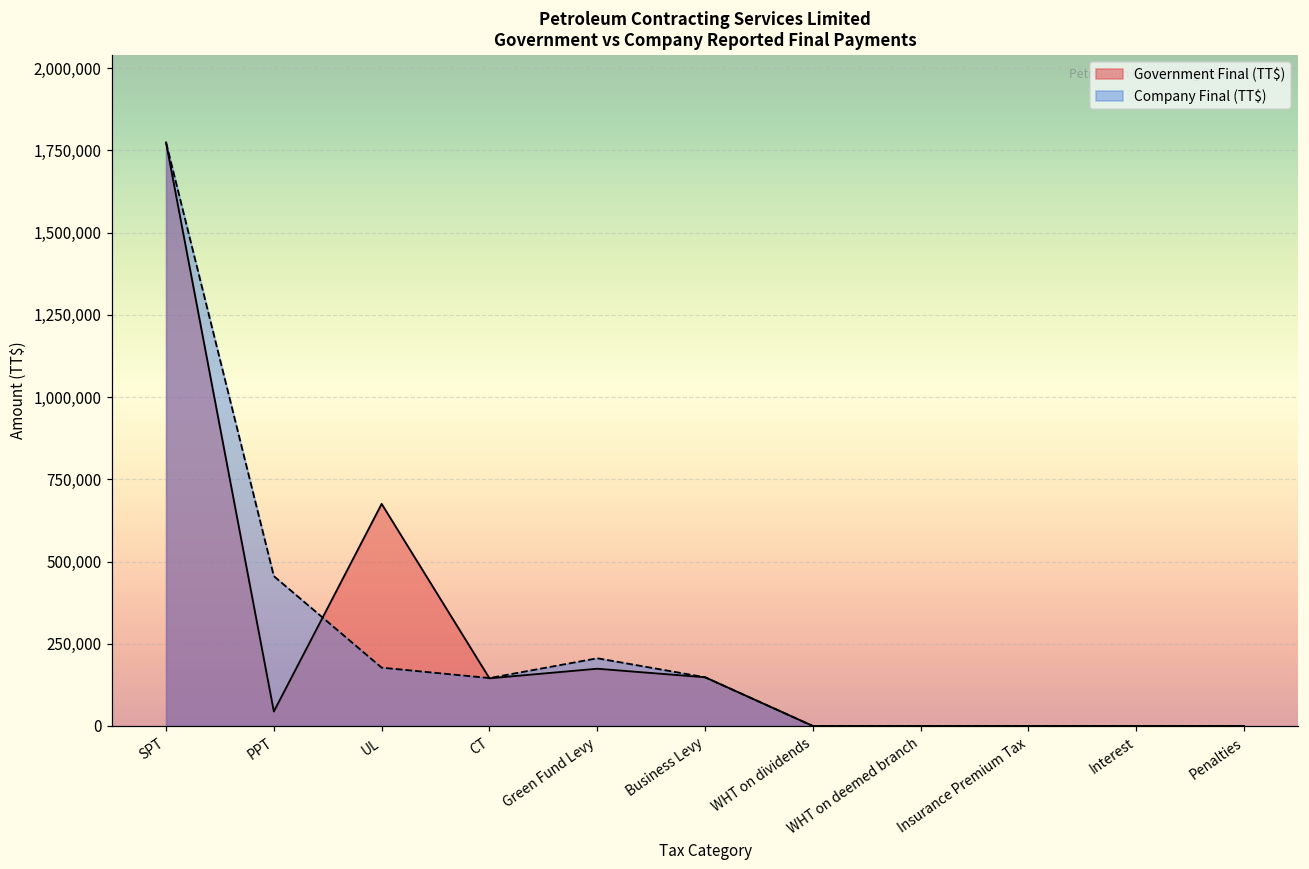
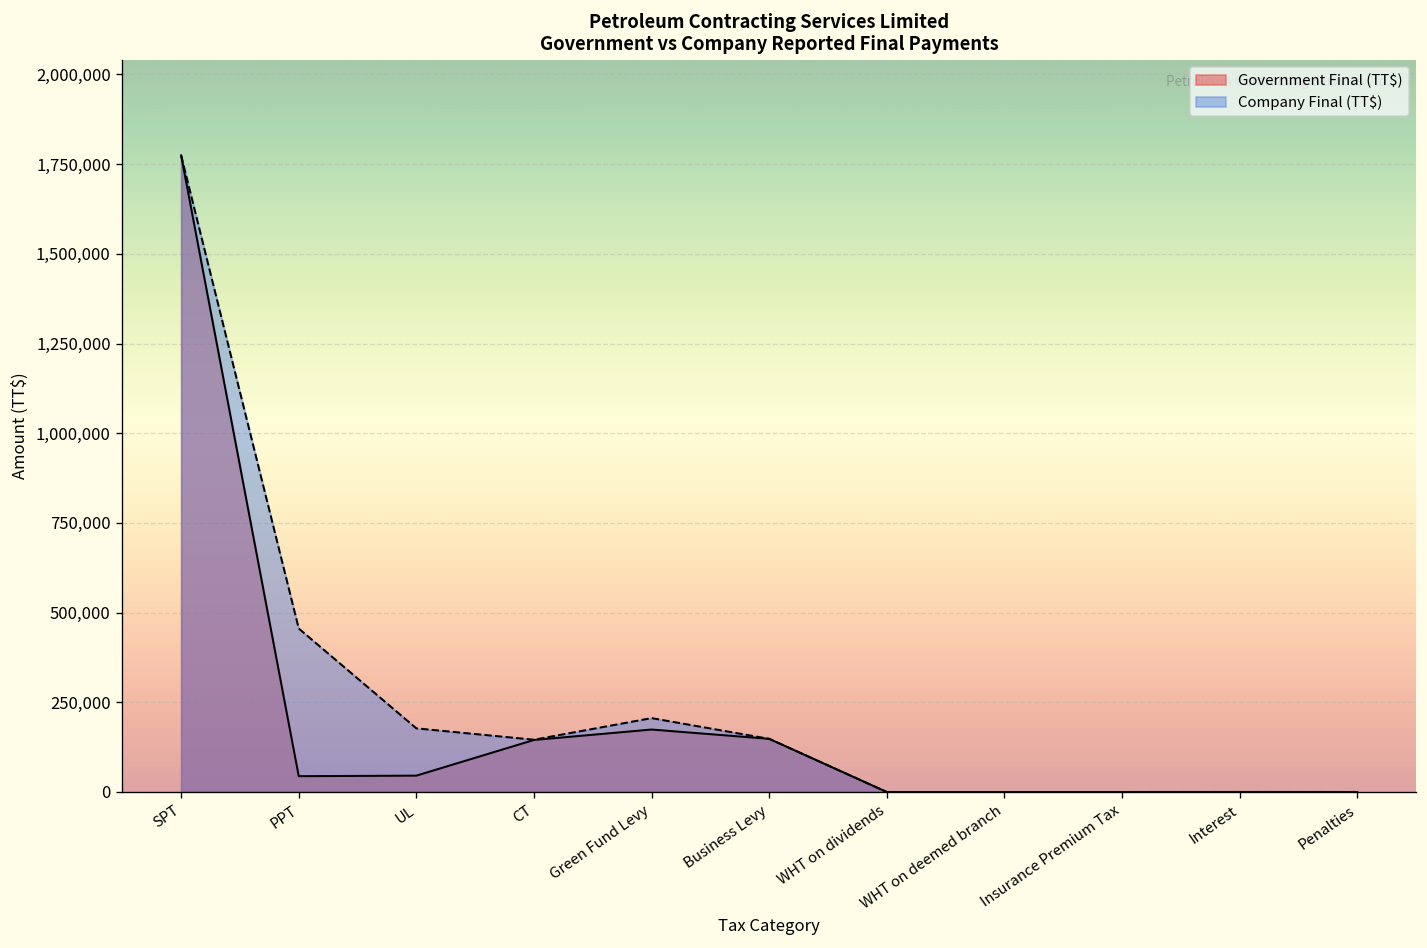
  {
    "Government Final (TT$)": {
      "PPT": "40,000",
-     "UL": "680,000",
+     "UL": "50,000",
      "Green Fund Levy": "170,000"
    },
    "Company Final (TT$)": {
      "PPT": "460,000",
      "UL": "180,000",
      "Green Fund Levy": "210,000"
    }
  }
